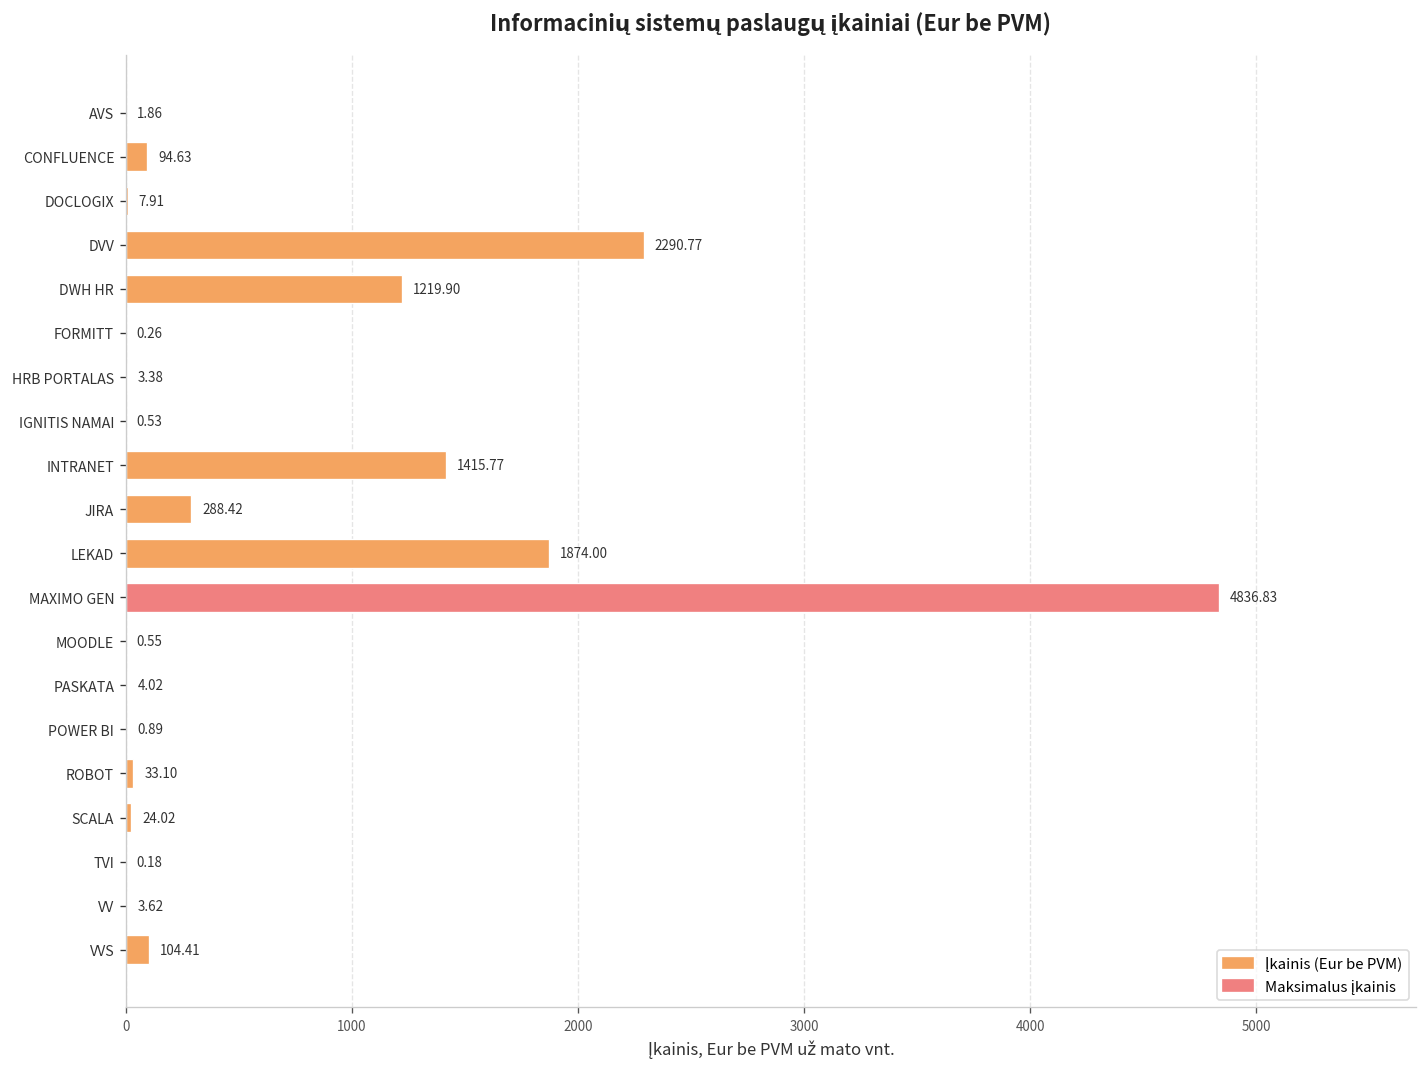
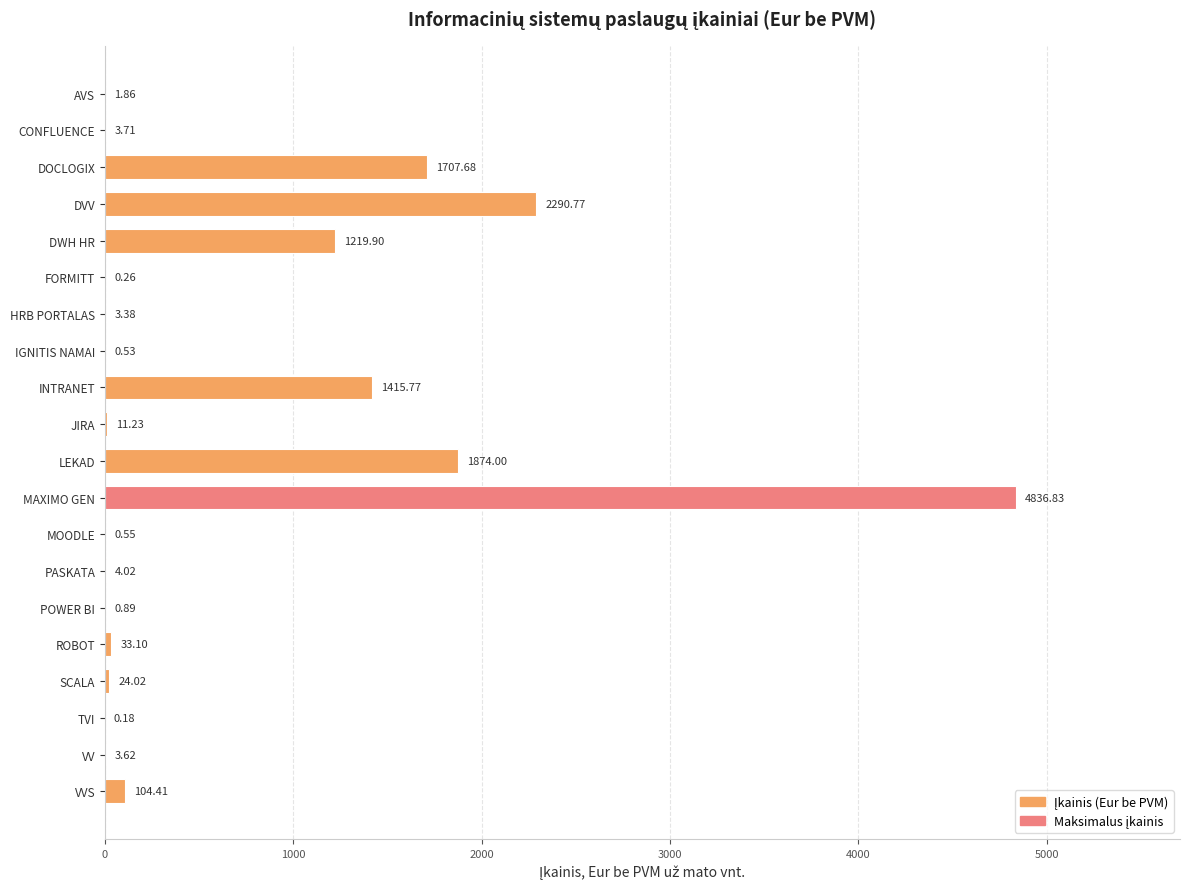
  {
    "AVS": 1.86,
-   "CONFLUENCE": 94.63,
-   "DOCLOGIX": 7.91,
+   "CONFLUENCE": 3.71,
+   "DOCLOGIX": 1707.68,
    "DVV": 2290.77,
    "DWH HR": 1219.90,
    "FORMITT": 0.26,
    "HRB PORTALAS": 3.38,
    "IGNITIS NAMAI": 0.53,
    "INTRANET": 1415.77,
-   "JIRA": 288.42,
+   "JIRA": 11.23,
    "LEKAD": 1874.00,
    "MAXIMO GEN": 4836.83,
    "MOODLE": 0.55,
    "PASKATA": 4.02,
    "POWER BI": 0.89,
    "ROBOT": 33.10,
    "SCALA": 24.02,
    "TVI": 0.18,
    "VV": 3.62,
    "VVS": 104.41
  }
